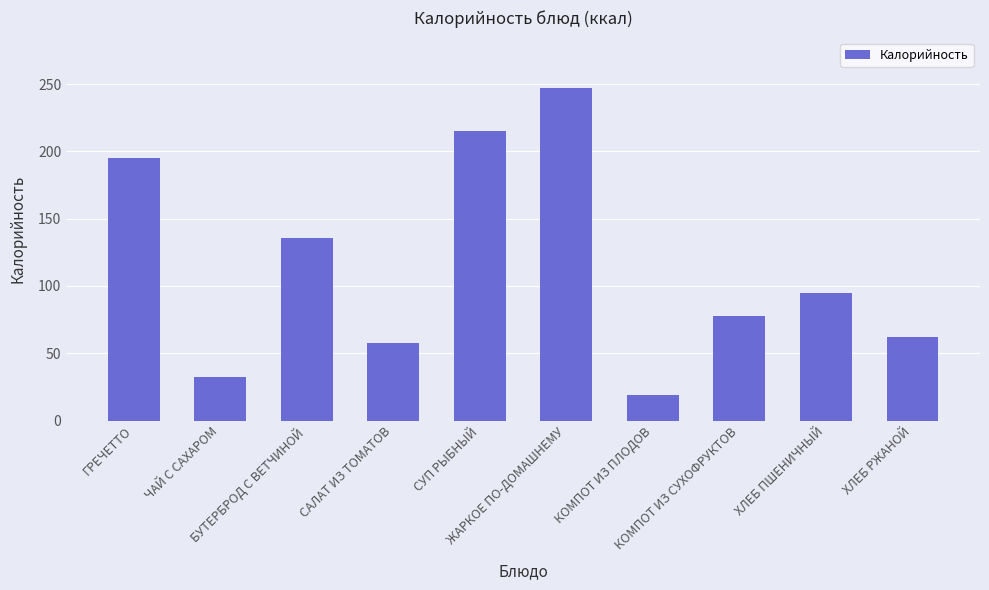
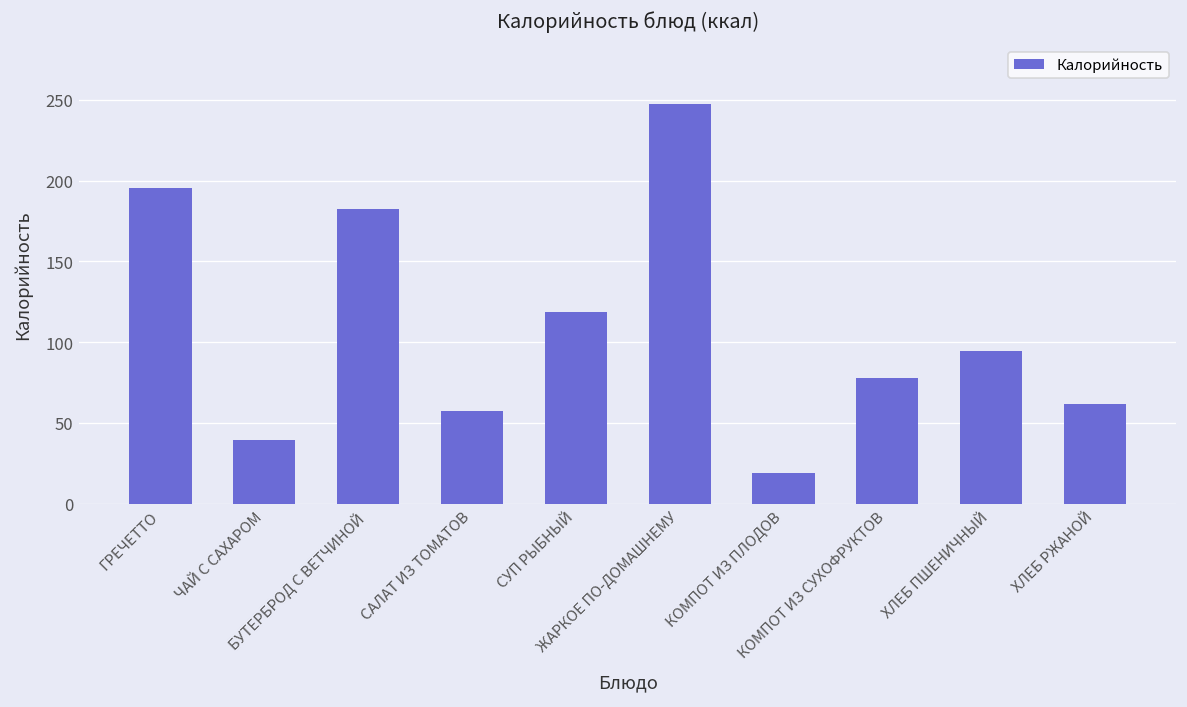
  {
    "ГРЕЧЕТТО": 195,
-   "ЧАЙ С САХАРОМ": 32,
-   "БУТЕРБРОД С ВЕТЧИНОЙ": 136,
+   "ЧАЙ С САХАРОМ": 40,
+   "БУТЕРБРОД С ВЕТЧИНОЙ": 182,
    "САЛАТ ИЗ ТОМАТОВ": 57,
-   "СУП РЫБНЫЙ": 215,
+   "СУП РЫБНЫЙ": 119,
    "ЖАРКОЕ ПО-ДОМАШНЕМУ": 247,
    "КОМПОТ ИЗ ПЛОДОВ": 19,
    "КОМПОТ ИЗ СУХОФРУКТОВ": 78,
    "ХЛЕБ ПШЕНИЧНЫЙ": 95,
    "ХЛЕБ РЖАНОЙ": 62
  }
